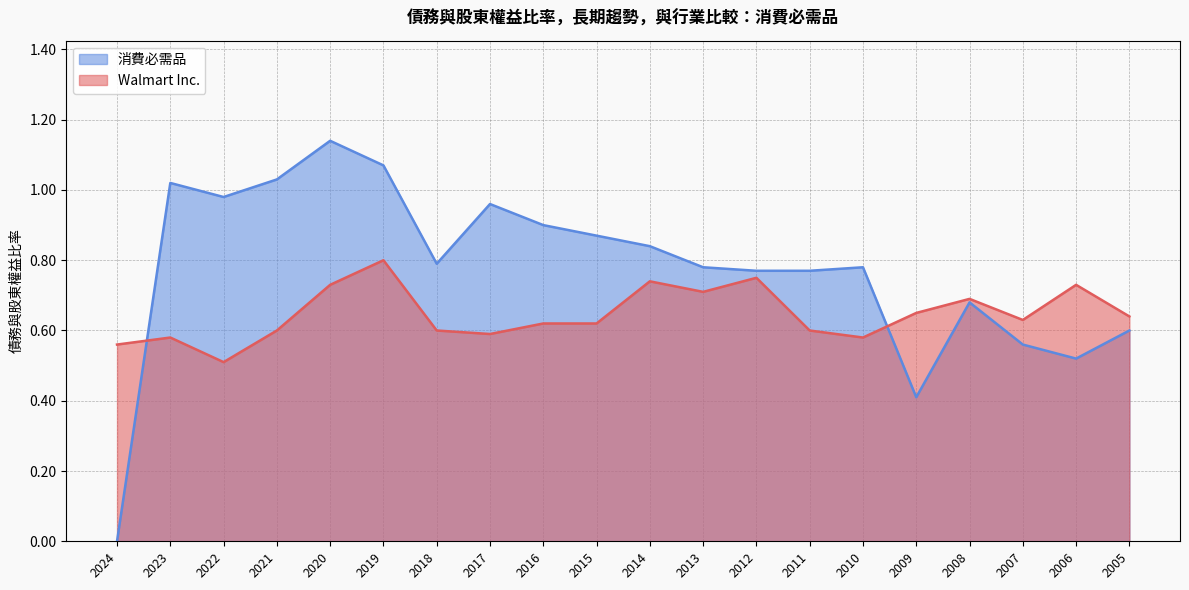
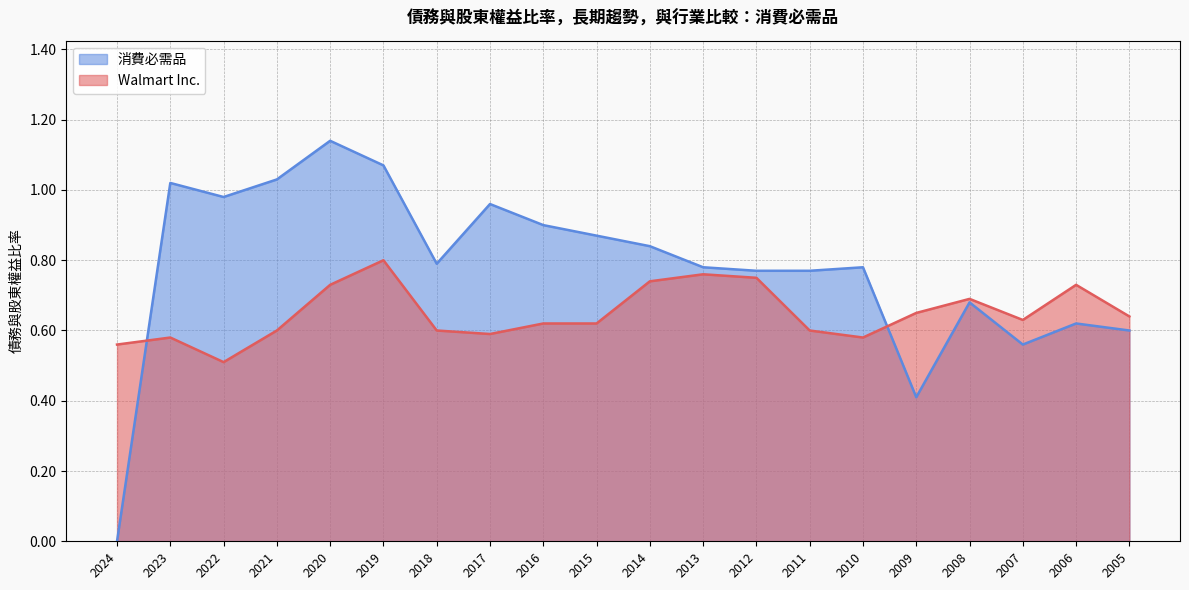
  {
    "消費必需品": {
      "2024": 0.00,
      "2023": 1.02,
      "2022": 0.98,
      "2021": 1.03,
      "2020": 1.14,
      "2019": 1.07,
      "2018": 0.79,
      "2017": 0.96,
      "2016": 0.90,
      "2015": 0.87,
      "2014": 0.84,
      "2013": 0.78,
      "2012": 0.77,
      "2011": 0.77,
      "2010": 0.78,
      "2009": 0.41,
      "2008": 0.68,
      "2007": 0.56,
-     "2006": 0.52,
+     "2006": 0.62,
      "2005": 0.60
    },
    "Walmart Inc.": {
      "2024": 0.56,
      "2023": 0.58,
      "2022": 0.51,
      "2021": 0.60,
      "2020": 0.73,
      "2019": 0.80,
      "2018": 0.60,
      "2017": 0.59,
      "2016": 0.62,
      "2015": 0.62,
      "2014": 0.74,
-     "2013": 0.71,
+     "2013": 0.76,
      "2012": 0.75,
      "2011": 0.60,
      "2010": 0.58,
      "2009": 0.65,
      "2008": 0.69,
      "2007": 0.63,
      "2006": 0.73,
      "2005": 0.64
    }
  }
